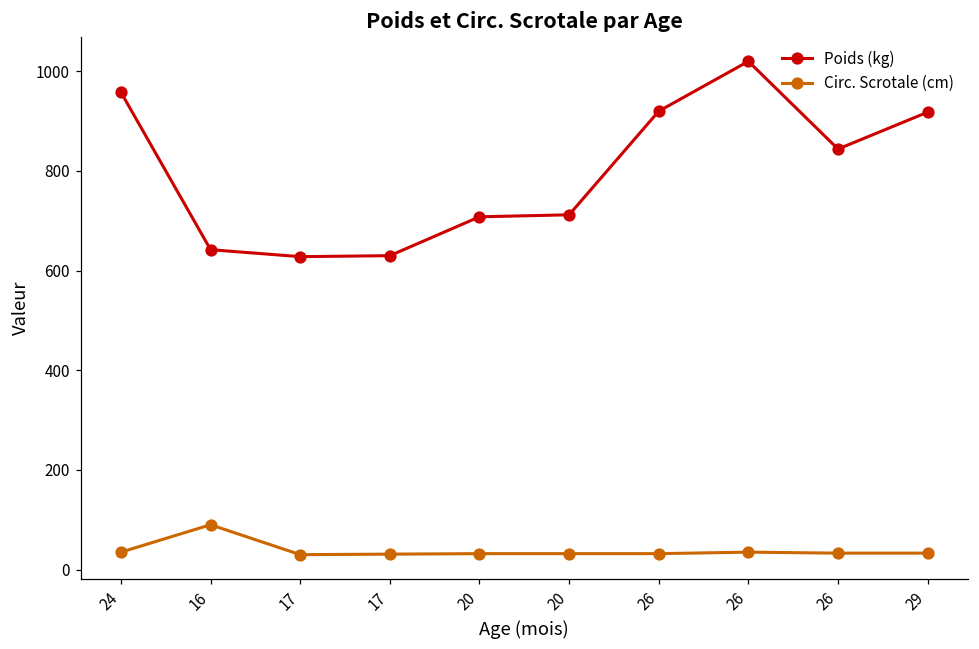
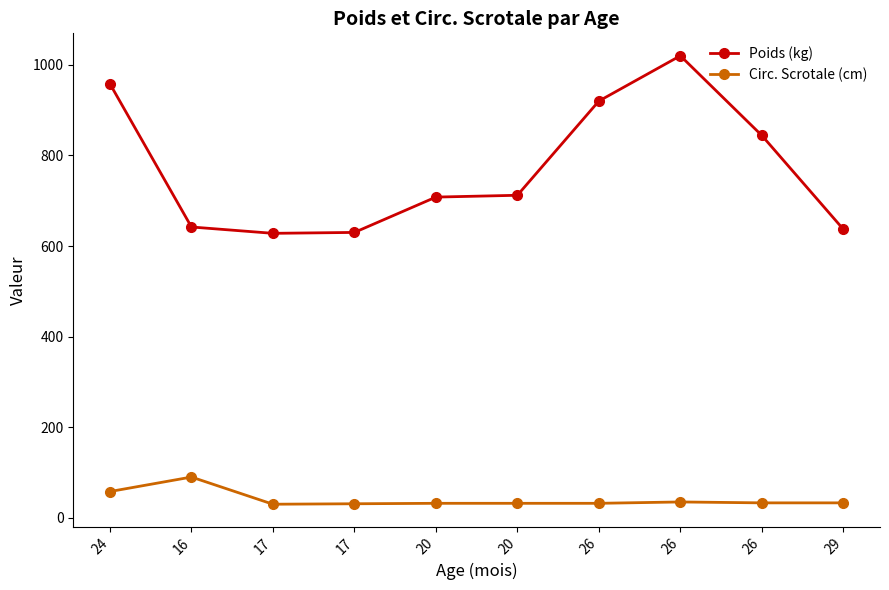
  {
    "Poids (kg)": {
      "24": 960,
      "16": 640,
-     "29": 920
+     "29": 640
    },
    "Circ. Scrotale (cm)": {
-     "24": 40,
+     "24": 60,
      "16": 90,
      "29": 30
    }
  }
